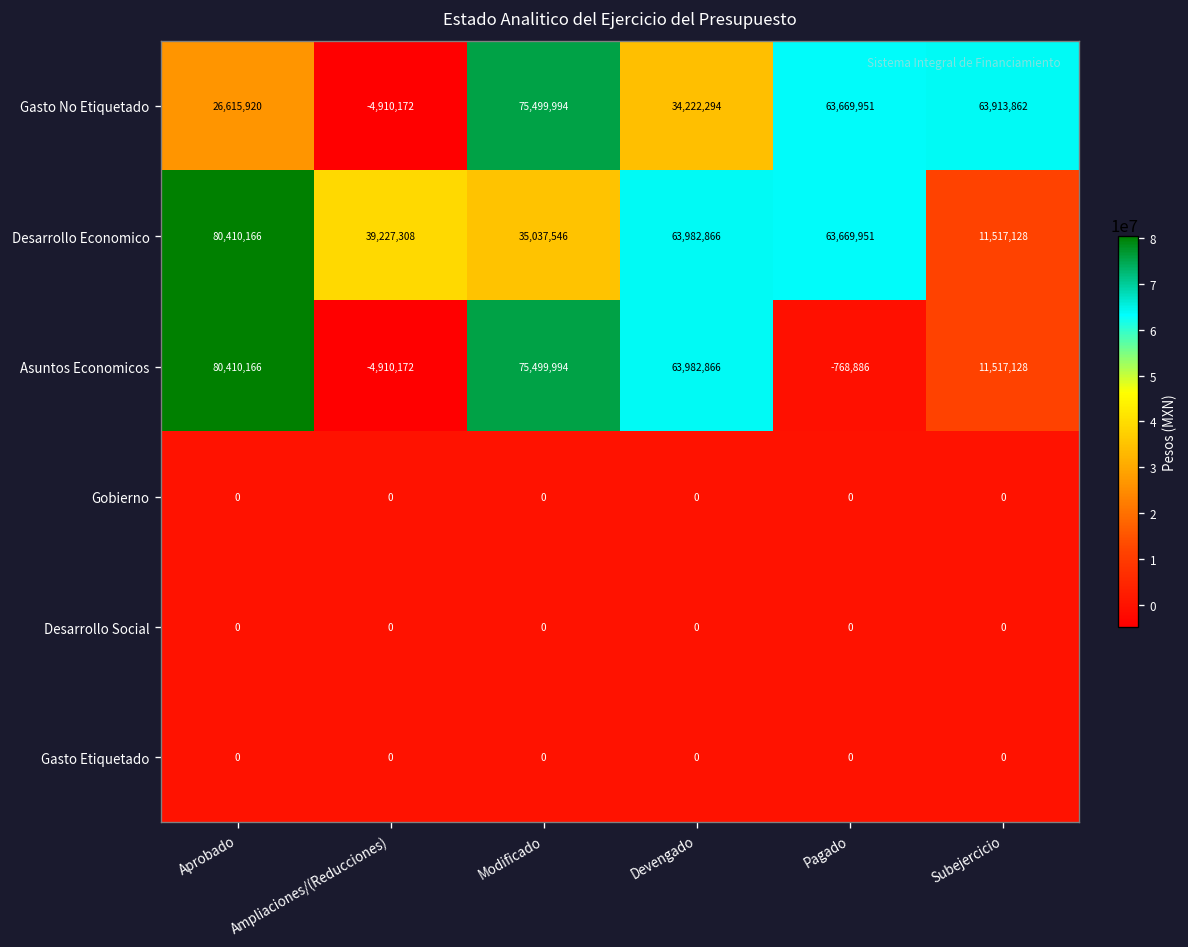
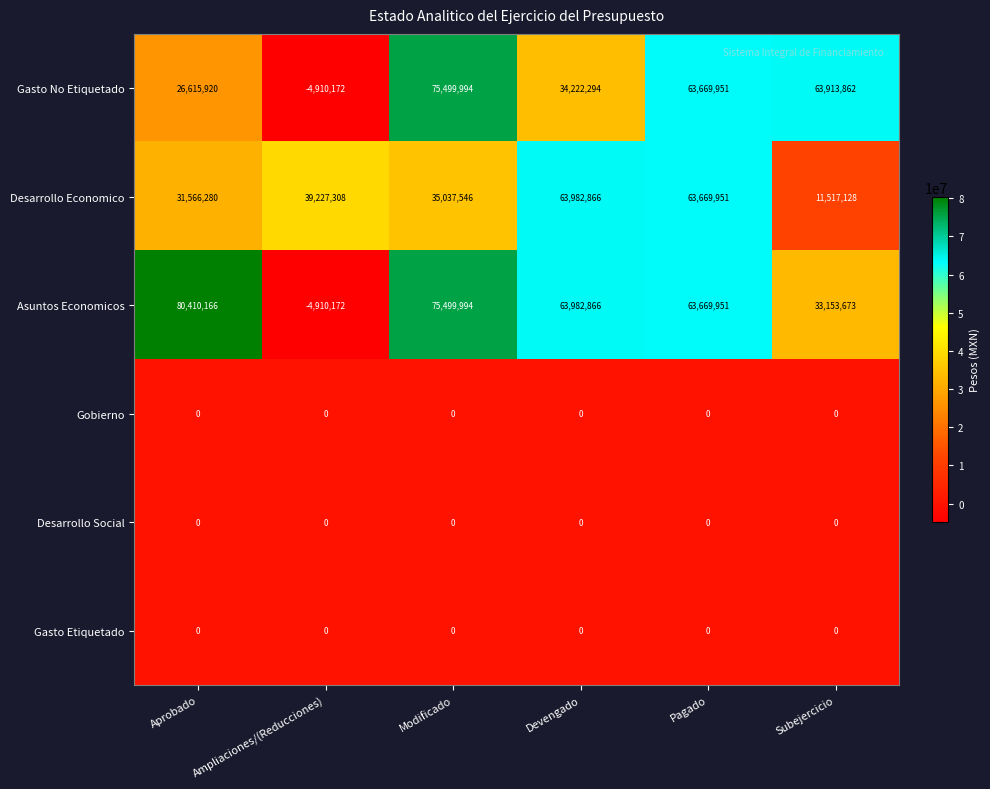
  {
    "Gasto No Etiquetado": {
      "Aprobado": "26,615,920",
      "Ampliaciones/(Reducciones)": "-4,910,172",
      "Modificado": "75,499,994",
      "Devengado": "34,222,294",
      "Pagado": "63,669,951"
    },
    "Desarrollo Economico": {
-     "Aprobado": "80,410,166",
+     "Aprobado": "31,566,280",
      "Ampliaciones/(Reducciones)": "39,227,308",
      "Modificado": "35,037,546",
      "Devengado": "63,982,866",
      "Pagado": "63,669,951",
      "Subejercicio": "11,517,128"
    },
    "Asuntos Economicos": {
      "Aprobado": "80,410,166",
      "Ampliaciones/(Reducciones)": "-4,910,172",
      "Modificado": "75,499,994",
      "Devengado": "63,982,866",
-     "Pagado": "-768,886",
-     "Subejercicio": "11,517,128"
+     "Pagado": "63,669,951",
+     "Subejercicio": "33,153,673"
    },
    "Gobierno": {
      "Aprobado": "0",
      "Ampliaciones/(Reducciones)": "0",
      "Modificado": "0",
      "Devengado": "0",
      "Pagado": "0",
      "Subejercicio": "0"
    },
    "Desarrollo Social": {
      "Aprobado": "0",
      "Ampliaciones/(Reducciones)": "0",
      "Modificado": "0",
      "Devengado": "0",
      "Pagado": "0",
      "Subejercicio": "0"
    },
    "Gasto Etiquetado": {
      "Aprobado": "0",
      "Ampliaciones/(Reducciones)": "0",
      "Modificado": "0",
      "Devengado": "0",
      "Pagado": "0",
      "Subejercicio": "0"
    }
  }
